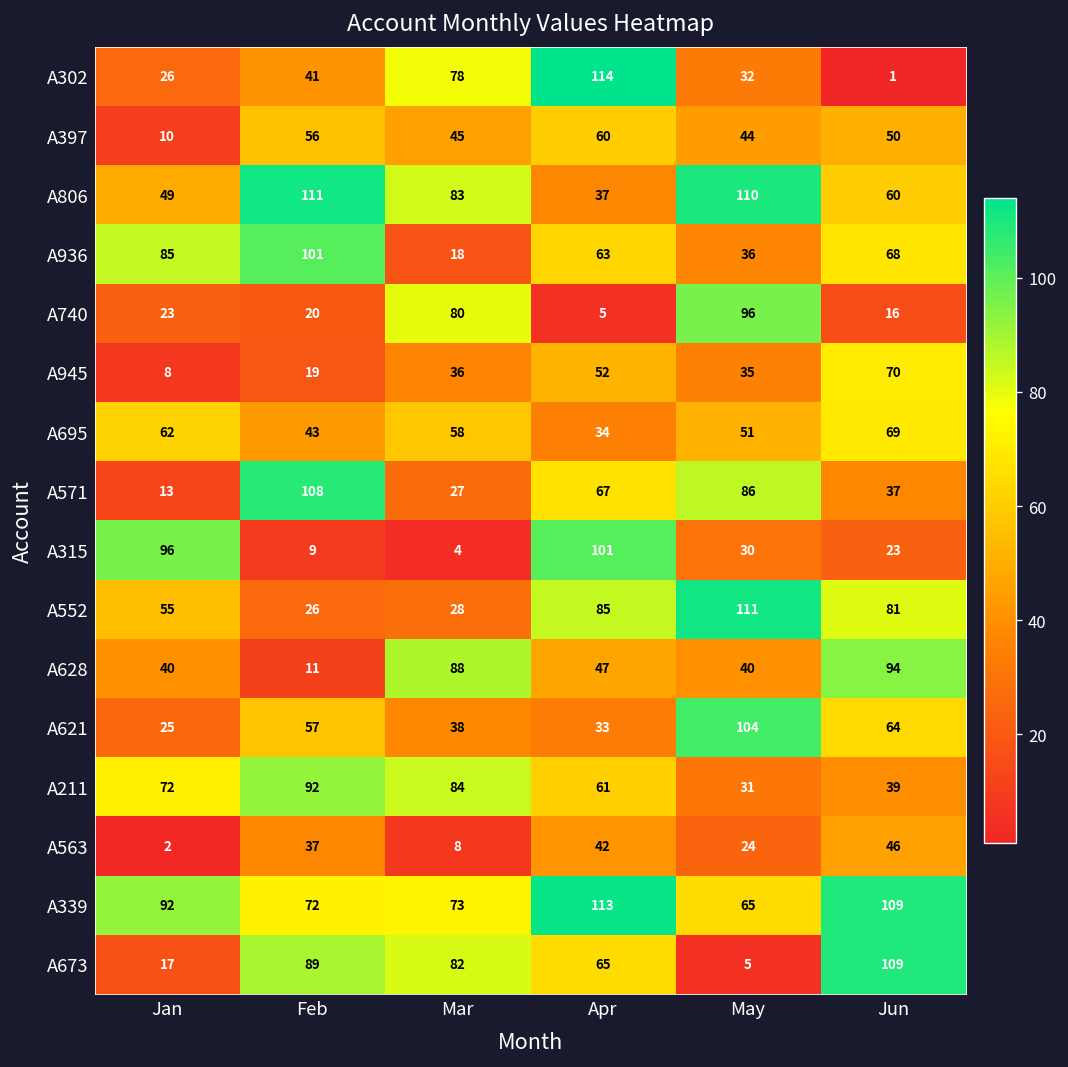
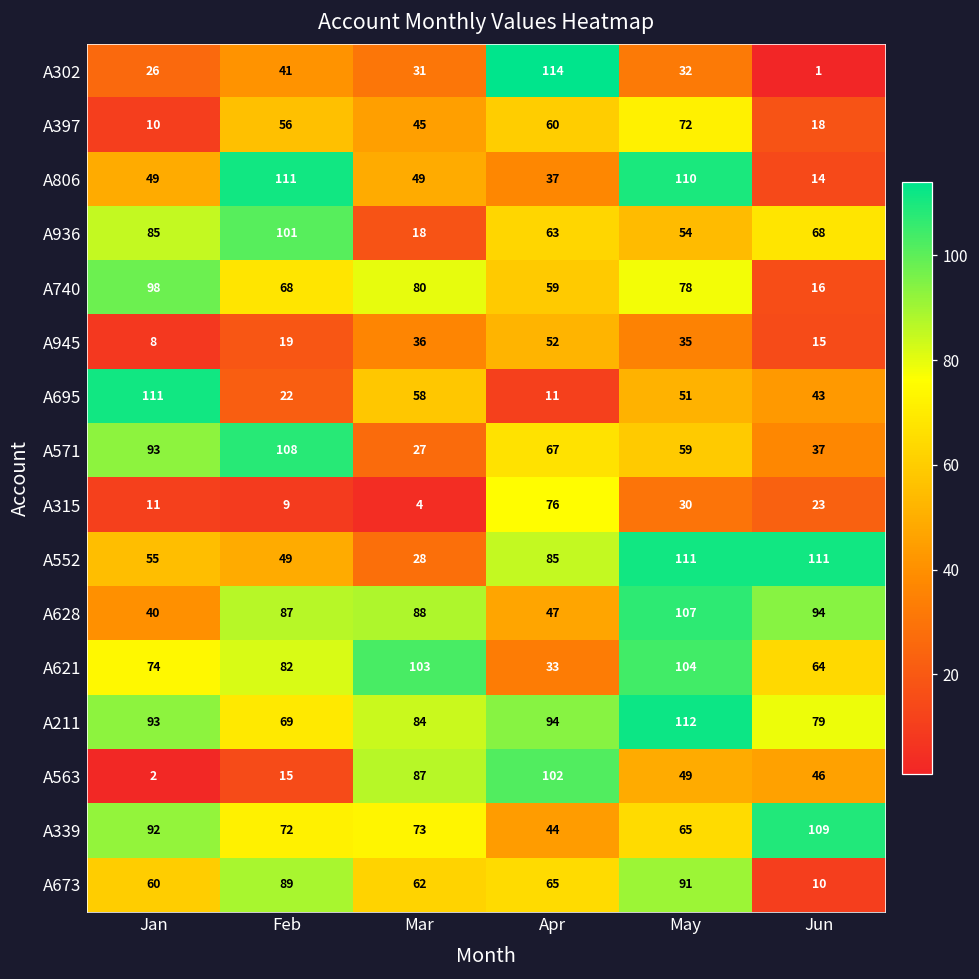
  {
    "A302": {
      "Jan": 26,
      "Feb": 41,
-     "Mar": 78,
+     "Mar": 31,
      "Apr": 114,
      "May": 32,
      "Jun": 1
    },
    "A397": {
      "Jan": 10,
      "Feb": 56,
      "Mar": 45,
      "Apr": 60,
-     "May": 44,
-     "Jun": 50
+     "May": 72,
+     "Jun": 18
    },
    "A806": {
      "Jan": 49,
      "Feb": 111,
-     "Mar": 83,
+     "Mar": 49,
      "Apr": 37,
      "May": 110,
-     "Jun": 60
+     "Jun": 14
    },
    "A936": {
      "Jan": 85,
      "Feb": 101,
      "Mar": 18,
      "Apr": 63,
-     "May": 36,
+     "May": 54,
      "Jun": 68
    },
    "A740": {
-     "Jan": 23,
-     "Feb": 20,
+     "Jan": 98,
+     "Feb": 68,
      "Mar": 80,
-     "Apr": 5,
-     "May": 96,
+     "Apr": 59,
+     "May": 78,
      "Jun": 16
    },
    "A945": {
      "Jan": 8,
      "Feb": 19,
      "Mar": 36,
      "Apr": 52,
      "May": 35,
-     "Jun": 70
+     "Jun": 15
    },
    "A695": {
-     "Jan": 62,
-     "Feb": 43,
+     "Jan": 111,
+     "Feb": 22,
      "Mar": 58,
-     "Apr": 34,
+     "Apr": 11,
      "May": 51,
-     "Jun": 69
+     "Jun": 43
    },
    "A571": {
-     "Jan": 13,
+     "Jan": 93,
      "Feb": 108,
      "Mar": 27,
      "Apr": 67,
-     "May": 86,
+     "May": 59,
      "Jun": 37
    },
    "A315": {
-     "Jan": 96,
+     "Jan": 11,
      "Feb": 9,
      "Mar": 4,
-     "Apr": 101,
+     "Apr": 76,
      "May": 30,
      "Jun": 23
    },
    "A552": {
      "Jan": 55,
-     "Feb": 26,
+     "Feb": 49,
      "Mar": 28,
      "Apr": 85,
      "May": 111,
-     "Jun": 81
+     "Jun": 111
    },
    "A628": {
      "Jan": 40,
-     "Feb": 11,
+     "Feb": 87,
      "Mar": 88,
      "Apr": 47,
-     "May": 40,
+     "May": 107,
      "Jun": 94
    },
    "A621": {
-     "Jan": 25,
-     "Feb": 57,
-     "Mar": 38,
+     "Jan": 74,
+     "Feb": 82,
+     "Mar": 103,
      "Apr": 33,
      "May": 104,
      "Jun": 64
    },
    "A211": {
-     "Jan": 72,
-     "Feb": 92,
+     "Jan": 93,
+     "Feb": 69,
      "Mar": 84,
-     "Apr": 61,
-     "May": 31,
-     "Jun": 39
+     "Apr": 94,
+     "May": 112,
+     "Jun": 79
    },
    "A563": {
      "Jan": 2,
-     "Feb": 37,
-     "Mar": 8,
-     "Apr": 42,
-     "May": 24,
+     "Feb": 15,
+     "Mar": 87,
+     "Apr": 102,
+     "May": 49,
      "Jun": 46
    },
    "A339": {
      "Jan": 92,
      "Feb": 72,
      "Mar": 73,
-     "Apr": 113,
+     "Apr": 44,
      "May": 65,
      "Jun": 109
    },
    "A673": {
-     "Jan": 17,
+     "Jan": 60,
      "Feb": 89,
-     "Mar": 82,
+     "Mar": 62,
      "Apr": 65,
-     "May": 5,
-     "Jun": 109
+     "May": 91,
+     "Jun": 10
    }
  }
